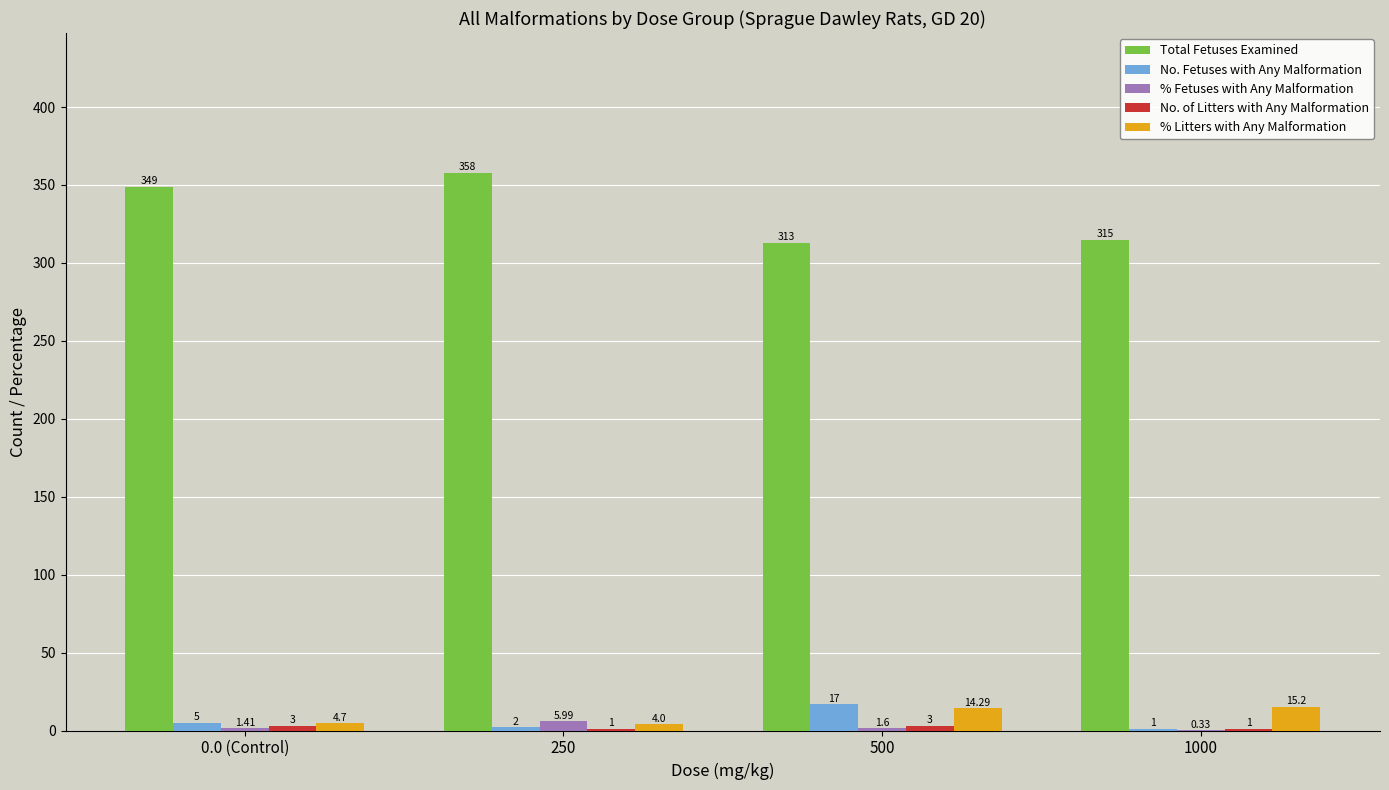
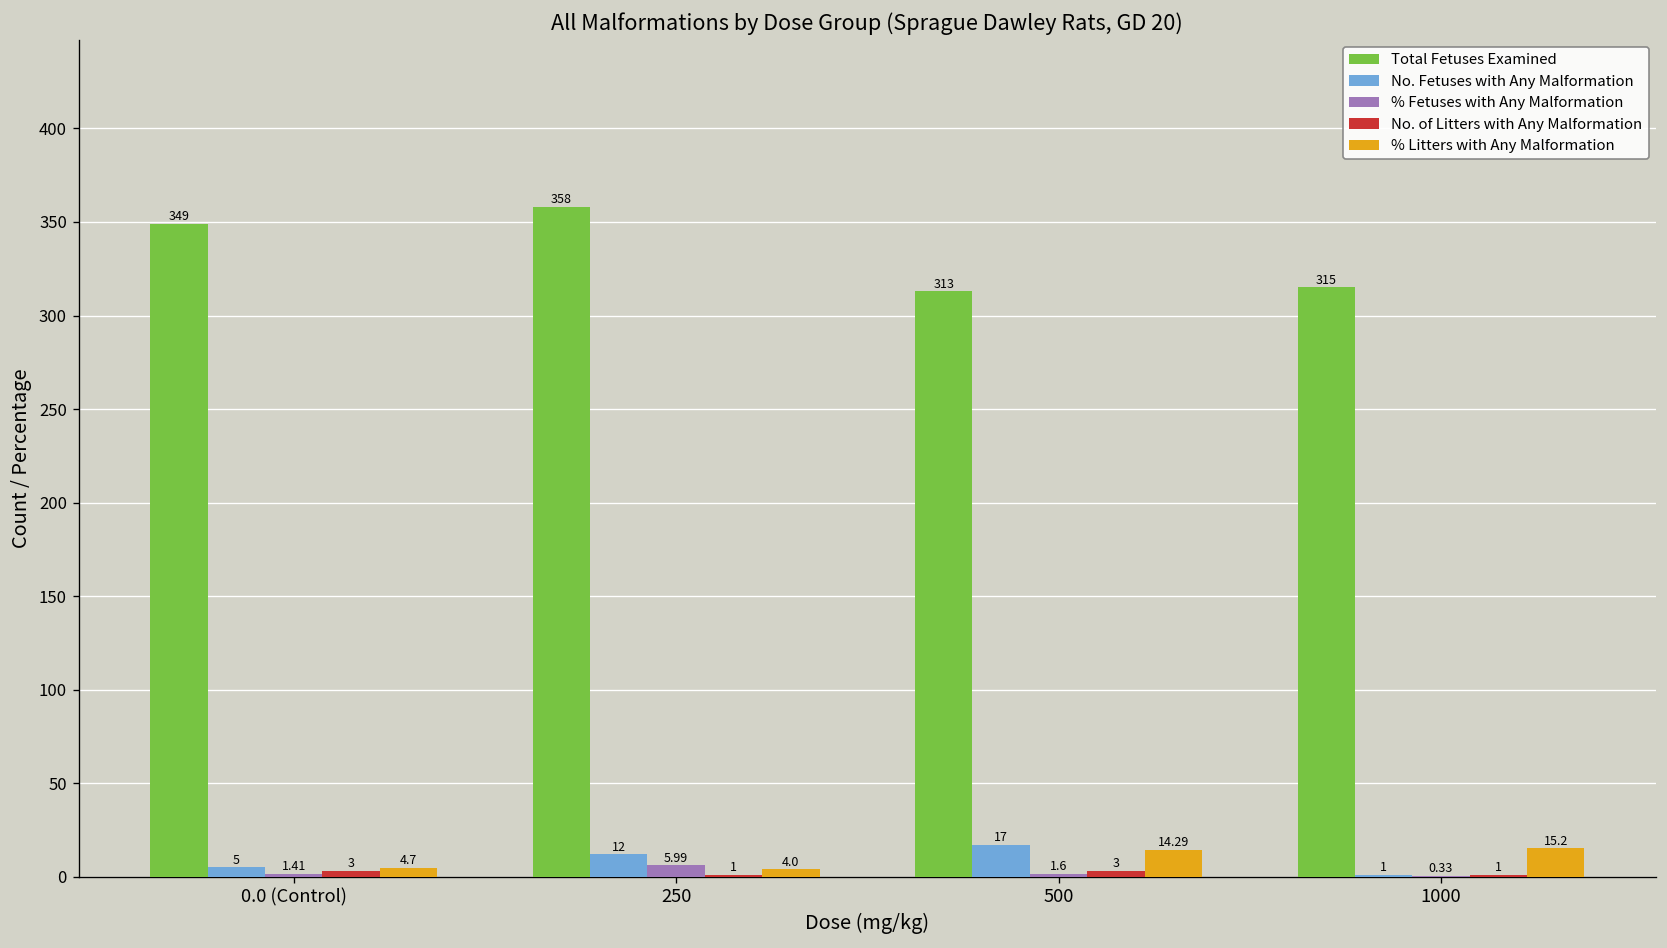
  {
    "Total Fetuses Examined": {
      "0.0 (Control)": 349,
      "250": 358,
      "500": 313,
      "1000": 315
    },
    "No. Fetuses with Any Malformation": {
      "0.0 (Control)": 5,
-     "250": 2,
+     "250": 12,
      "500": 17,
      "1000": 1
    },
    "% Fetuses with Any Malformation": {
      "0.0 (Control)": 1.41,
      "250": 5.99,
      "500": 1.6,
      "1000": 0.33
    },
    "No. of Litters with Any Malformation": {
      "0.0 (Control)": 3,
      "250": 1,
      "500": 3,
      "1000": 1
    },
    "% Litters with Any Malformation": {
      "0.0 (Control)": 4.7,
      "250": 4.0,
      "500": 14.29,
      "1000": 15.2
    }
  }
